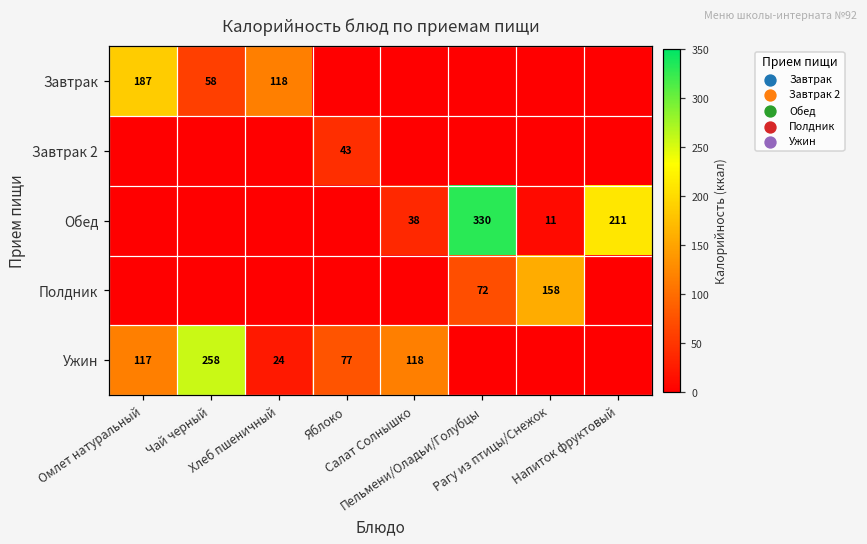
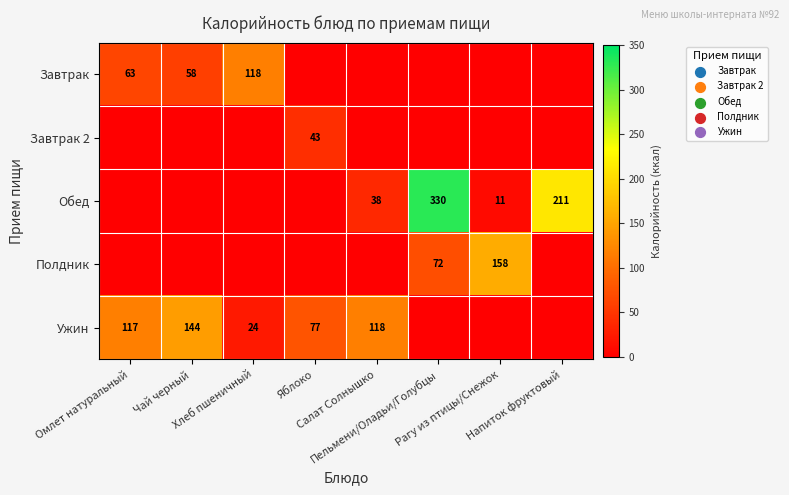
  {
    "Завтрак": {
-     "Омлет натуральный": 187,
+     "Омлет натуральный": 63,
      "Чай черный": 58,
      "Хлеб пшеничный": 118
    },
    "Завтрак 2": {
      "Яблоко": 43
    },
    "Обед": {
      "Салат Солнышко": 38,
      "Пельмени/Оладьи/Голубцы": 330,
      "Рагу из птицы/Снежок": 11,
      "Напиток фруктовый": 211
    },
    "Полдник": {
      "Пельмени/Оладьи/Голубцы": 72,
      "Рагу из птицы/Снежок": 158
    },
    "Ужин": {
      "Омлет натуральный": 117,
-     "Чай черный": 258,
+     "Чай черный": 144,
      "Хлеб пшеничный": 24,
      "Яблоко": 77,
      "Салат Солнышко": 118
    }
  }
